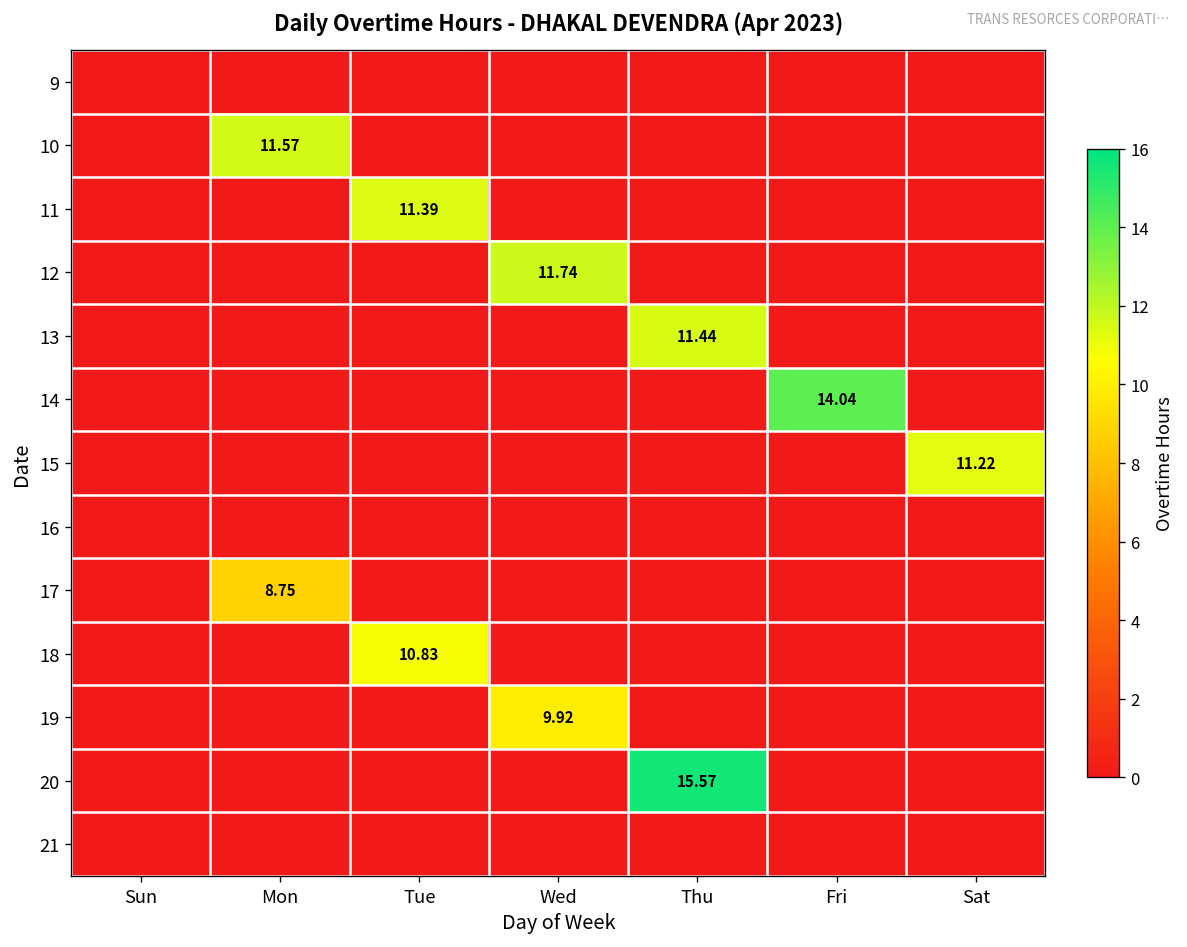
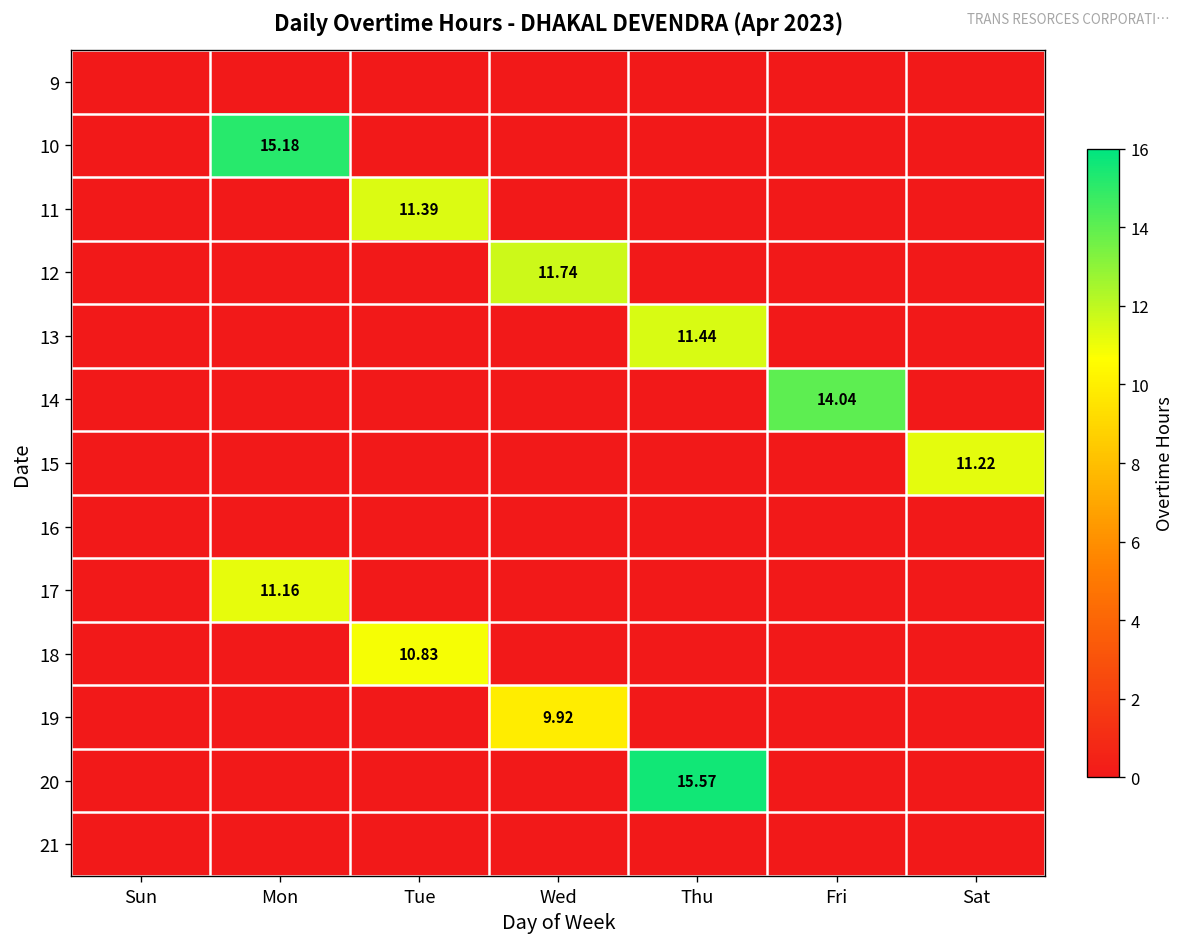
  {
    "10": {
-     "Mon": 11.57
+     "Mon": 15.18
    },
    "11": {
      "Tue": 11.39
    },
    "12": {
      "Wed": 11.74
    },
    "13": {
      "Thu": 11.44
    },
    "14": {
      "Fri": 14.04
    },
    "15": {
      "Sat": 11.22
    },
    "17": {
-     "Mon": 8.75
+     "Mon": 11.16
    },
    "18": {
      "Tue": 10.83
    },
    "19": {
      "Wed": 9.92
    },
    "20": {
      "Thu": 15.57
    }
  }
